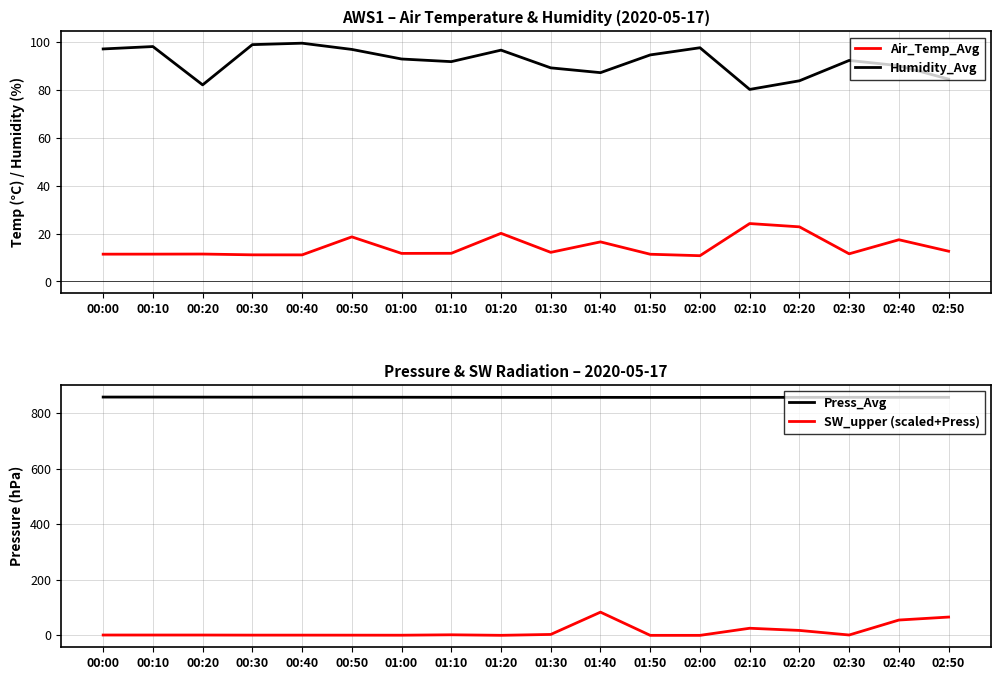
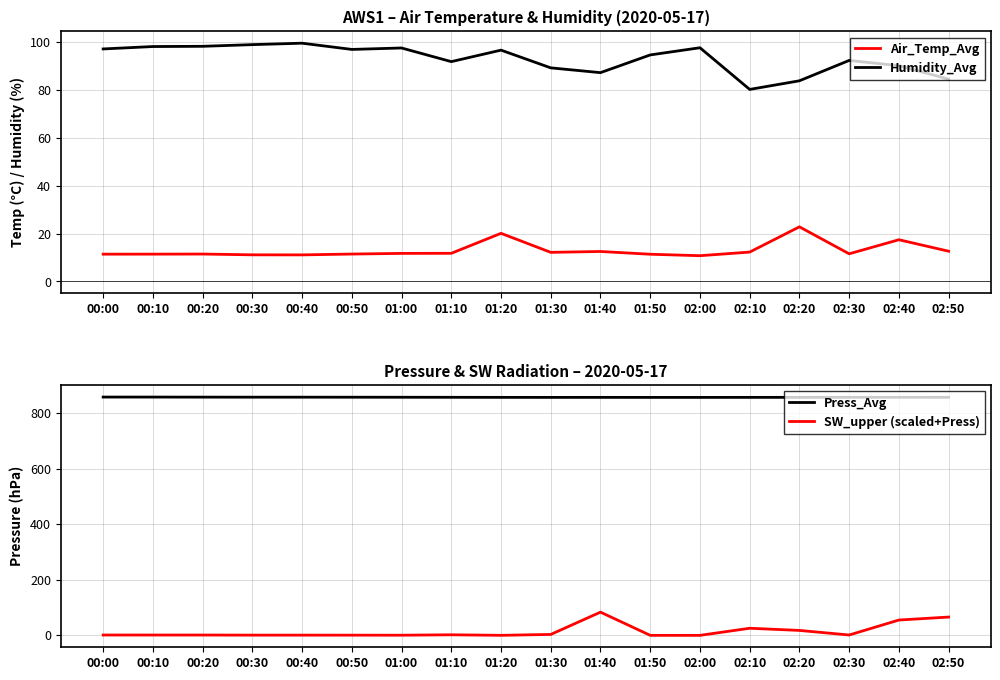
  {
    "AWS1 – Air Temperature & Humidity (2020-05-17)": {
      "Air_Temp_Avg": {
        "00:00": 11,
        "00:10": 11,
        "00:20": 11,
        "00:30": 11,
        "00:40": 11,
-       "00:50": 19,
+       "00:50": 11,
        "01:00": 12,
        "01:10": 12,
        "01:20": 20,
        "01:30": 12,
-       "01:40": 17,
+       "01:40": 13,
        "01:50": 11,
        "02:00": 11,
-       "02:10": 24,
+       "02:10": 12,
        "02:20": 23,
        "02:30": 12,
        "02:40": 17,
        "02:50": 13
      },
      "Humidity_Avg": {
        "00:00": 97,
        "00:10": 98,
-       "00:20": 82,
+       "00:20": 98,
        "00:30": 99,
        "00:40": 100,
        "00:50": 97,
-       "01:00": 93,
+       "01:00": 98,
        "01:10": 92,
        "01:20": 97,
        "01:30": 89,
        "01:40": 87,
        "01:50": 95,
        "02:00": 98,
        "02:10": 80,
        "02:20": 84,
        "02:30": 92
      }
    },
    "Pressure & SW Radiation – 2020-05-17": {
      "Press_Avg": {
        "00:00": 860,
        "00:10": 860,
        "00:20": 860,
        "00:30": 860,
        "00:40": 860,
        "00:50": 860,
        "01:00": 860,
        "01:10": 860,
        "01:20": 860,
        "01:30": 860,
        "01:40": 860,
        "01:50": 860,
        "02:00": 860,
        "02:10": 860
      },
      "SW_upper (scaled+Press)": {
        "00:00": 0,
        "00:10": 0,
        "00:20": 0,
        "00:30": 0,
        "00:40": 0,
        "00:50": 0,
        "01:00": 0,
        "01:10": 0,
        "01:20": 0,
        "01:30": 0,
        "01:40": 80,
        "01:50": 0,
        "02:00": 0,
        "02:10": 20,
        "02:20": 20,
        "02:30": 0,
        "02:40": 50,
        "02:50": 70
      }
    }
  }
